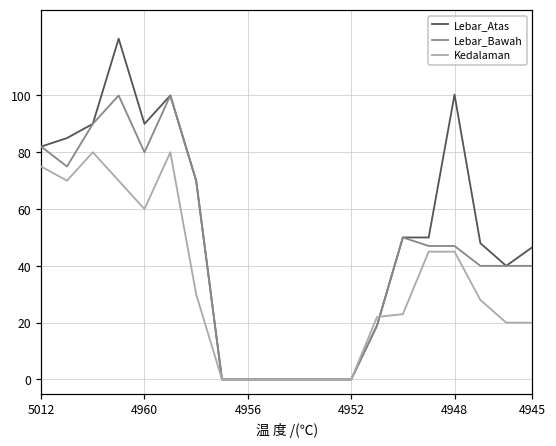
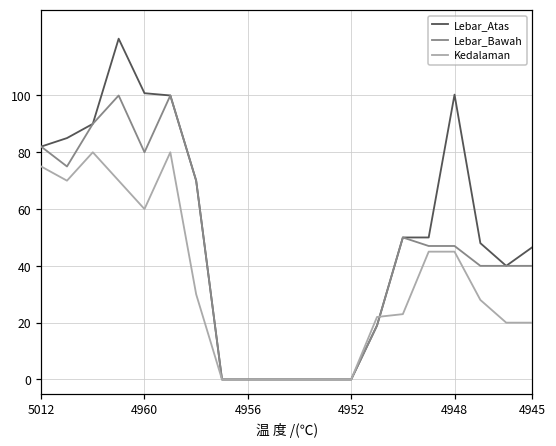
  {
    "Lebar_Atas": {
-     "4960": 90,
+     "4960": 101,
      "4948": 100,
      "4945": 47
    }
  }
